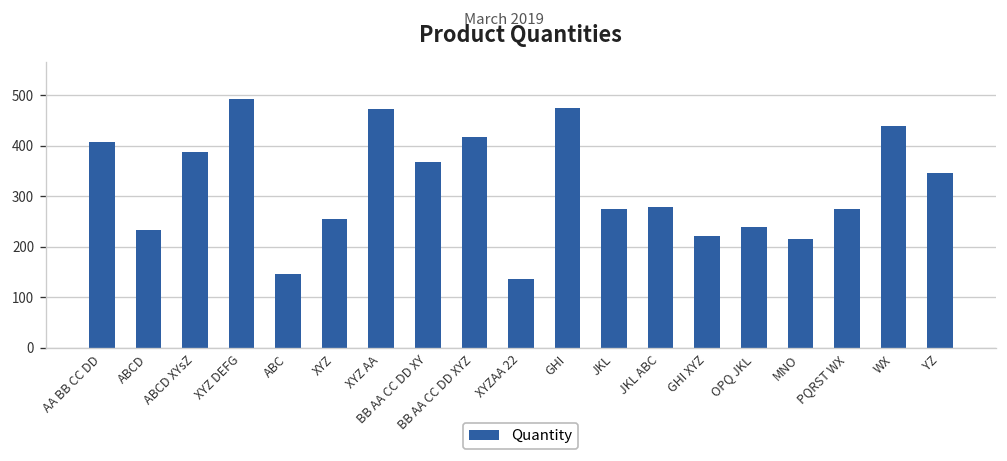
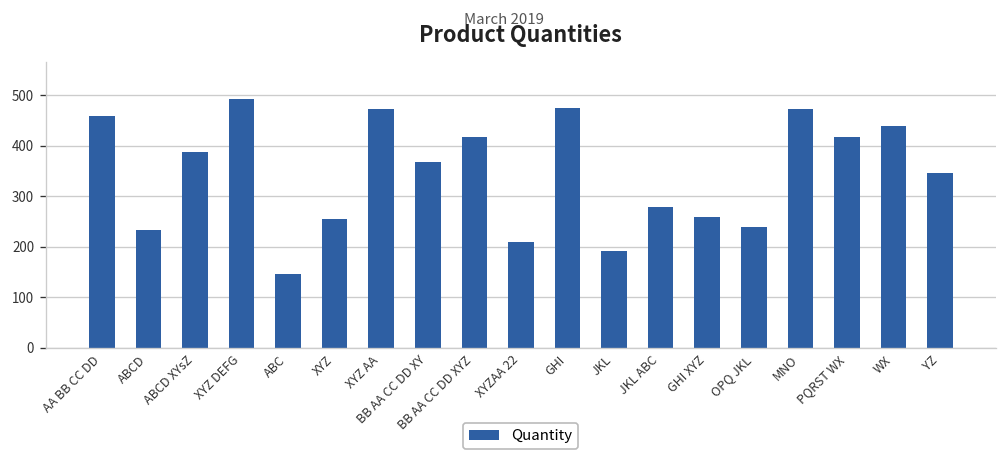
  {
-   "AA BB CC DD": 410,
+   "AA BB CC DD": 460,
    "ABCD": 230,
    "ABCD XYsZ": 390,
    "XYZ DEFG": 490,
    "ABC": 150,
    "XYZ": 250,
    "XYZ AA": 470,
    "BB AA CC DD XY": 370,
    "BB AA CC DD XYZ": 420,
-   "XYZAA 22": 140,
+   "XYZAA 22": 210,
    "GHI": 480,
-   "JKL": 270,
+   "JKL": 190,
    "JKL ABC": 280,
-   "GHI XYZ": 220,
+   "GHI XYZ": 260,
    "OPQ JKL": 240,
-   "MNO": 220,
-   "PQRST WX": 280,
+   "MNO": 470,
+   "PQRST WX": 420,
    "WX": 440,
    "YZ": 350
  }
